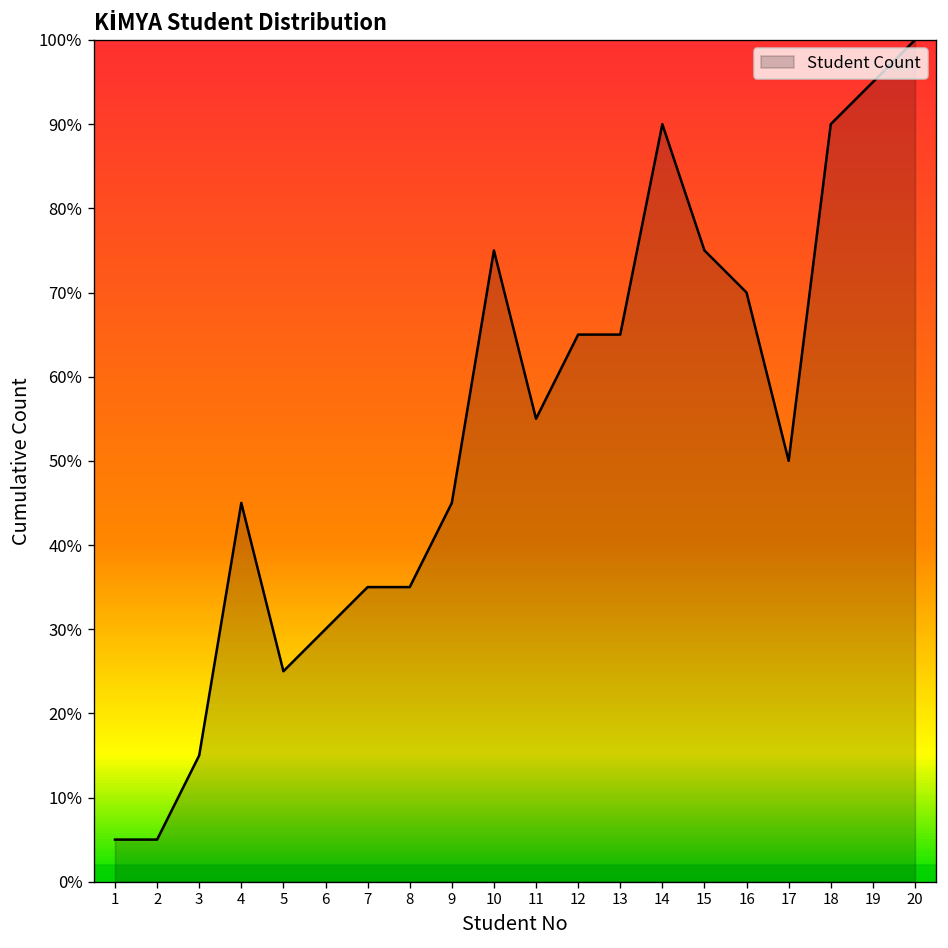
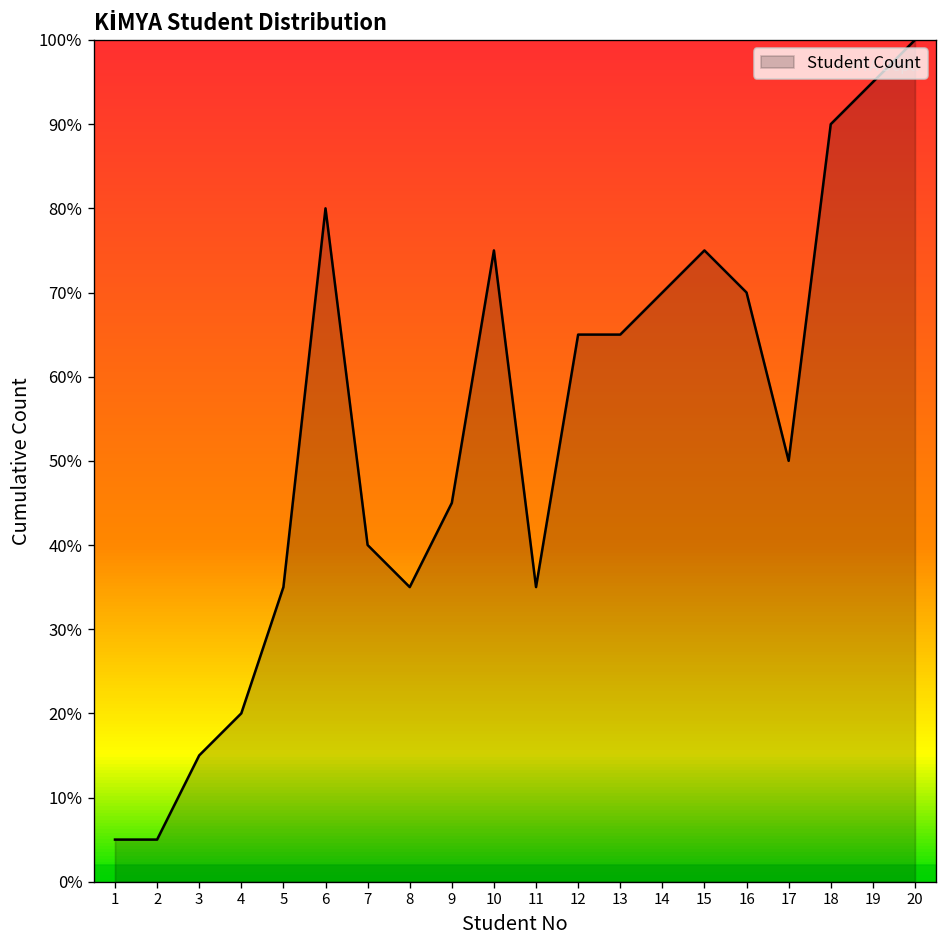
  {
    "1": "5%",
    "2": "5%",
    "3": "15%",
-   "4": "45%",
-   "5": "25%",
-   "6": "30%",
-   "7": "35%",
+   "4": "20%",
+   "5": "35%",
+   "6": "80%",
+   "7": "40%",
    "8": "35%",
    "9": "45%",
    "10": "75%",
-   "11": "55%",
+   "11": "35%",
    "12": "65%",
    "13": "65%",
-   "14": "90%",
+   "14": "70%",
    "15": "75%",
    "16": "70%",
    "17": "50%",
    "18": "90%",
    "19": "95%",
    "20": "100%"
  }
